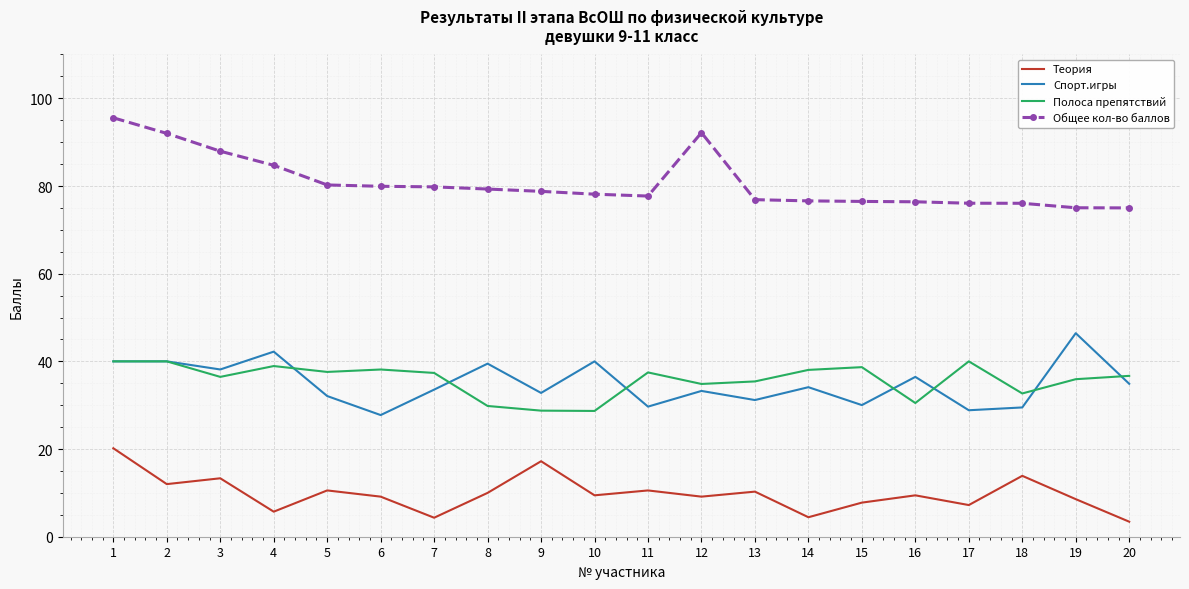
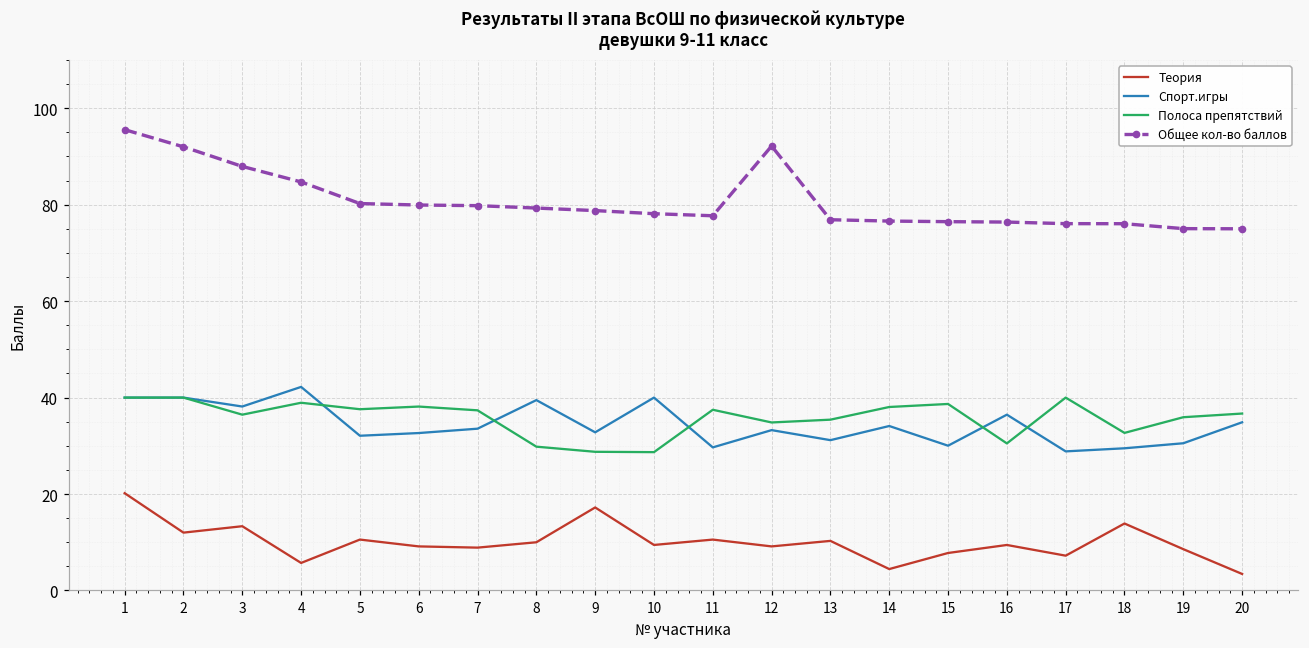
  {
    "Теория": {
      "1": 20,
      "2": 12,
      "3": 13,
      "4": 6,
      "5": 11,
      "6": 9,
-     "7": 4,
+     "7": 9,
      "8": 10,
      "9": 17,
      "10": 9,
      "11": 11,
      "12": 9,
      "13": 10,
      "14": 4,
      "15": 8,
      "16": 9,
      "17": 7,
      "18": 14,
      "19": 9,
      "20": 3
    },
    "Спорт.игры": {
      "3": 38,
      "4": 42,
      "5": 32,
-     "6": 28,
+     "6": 33,
      "7": 34,
      "8": 39,
      "9": 33,
      "10": 40,
      "11": 30,
      "12": 33,
      "13": 31,
      "14": 34,
      "15": 30,
      "16": 36,
      "17": 29,
      "18": 29,
-     "19": 46,
+     "19": 31,
      "20": 35
    },
    "Полоса препятствий": {
      "3": 36,
      "4": 39,
      "5": 38,
      "6": 38,
      "7": 37,
      "8": 30,
      "9": 29,
      "10": 29,
      "11": 37,
      "12": 35,
      "13": 35,
      "14": 38,
      "15": 39,
      "16": 31,
      "17": 40,
      "18": 33,
      "19": 36,
      "20": 37
    },
    "Общее кол-во баллов": {
      "1": 96,
      "2": 92,
      "3": 88,
      "4": 85,
      "5": 80,
      "6": 80,
      "7": 80,
      "8": 79,
      "9": 79,
      "10": 78,
      "11": 78,
      "12": 92,
      "13": 77,
      "14": 77,
      "15": 76,
      "16": 76,
      "17": 76,
      "18": 76,
      "19": 75,
      "20": 75
    }
  }
